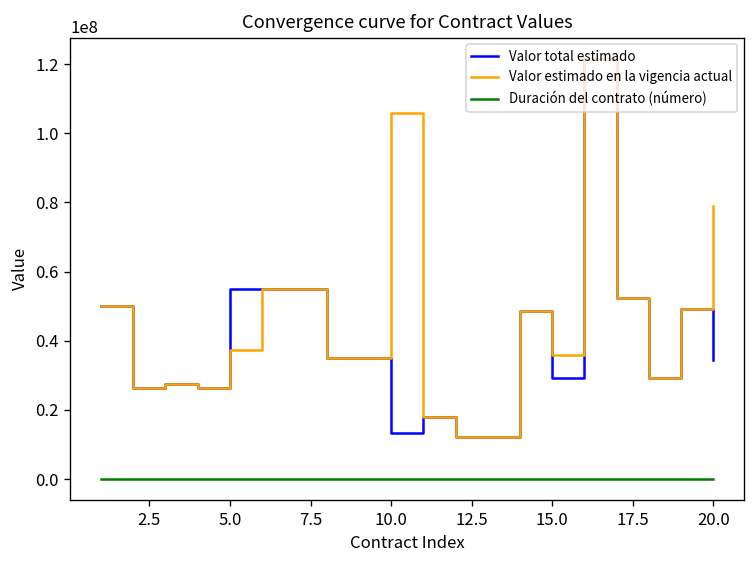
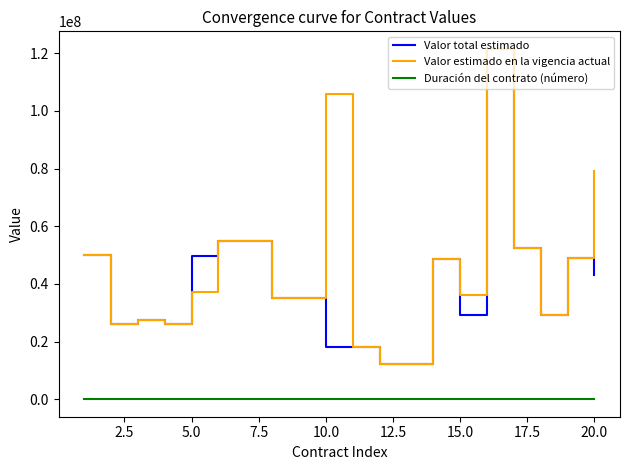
  {
    "Valor total estimado": {
-     "5.0": 55000000,
-     "10.0": 13000000,
+     "5.0": 50000000,
+     "10.0": 18000000,
      "15.0": 29000000,
-     "20.0": 34000000
+     "20.0": 43000000
    },
    "Valor estimado en la vigencia actual": {
      "5.0": 37000000,
      "10.0": 106000000,
      "15.0": 36000000,
      "20.0": 79000000
    },
    "Duración del contrato (número)": {
      "5.0": 0,
      "10.0": 0,
      "15.0": 0,
      "20.0": 0
    }
  }
